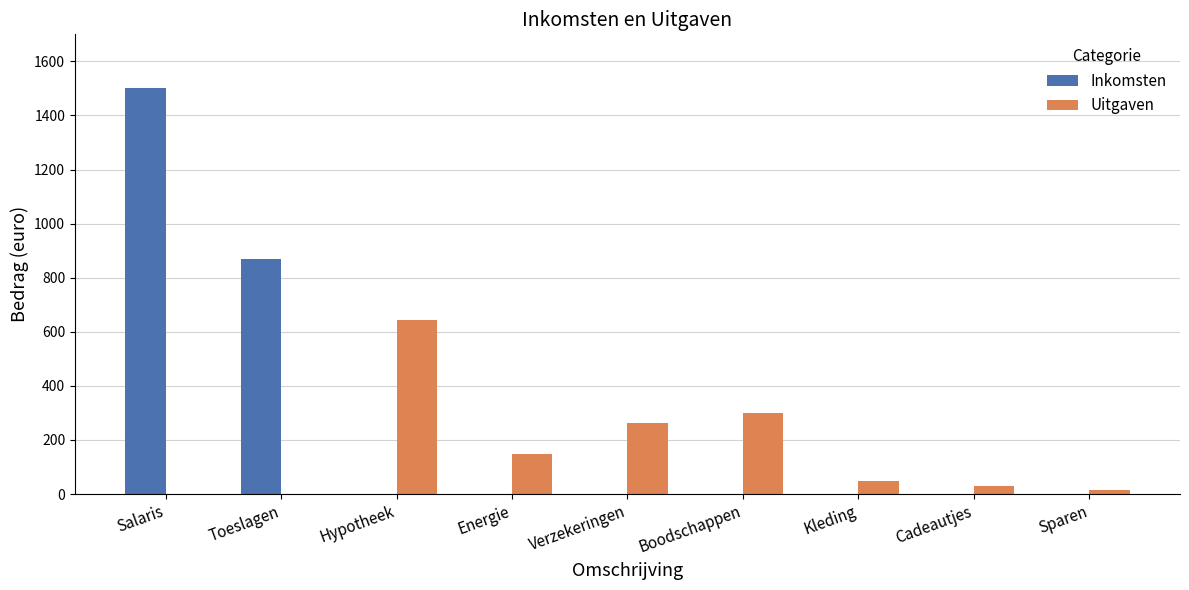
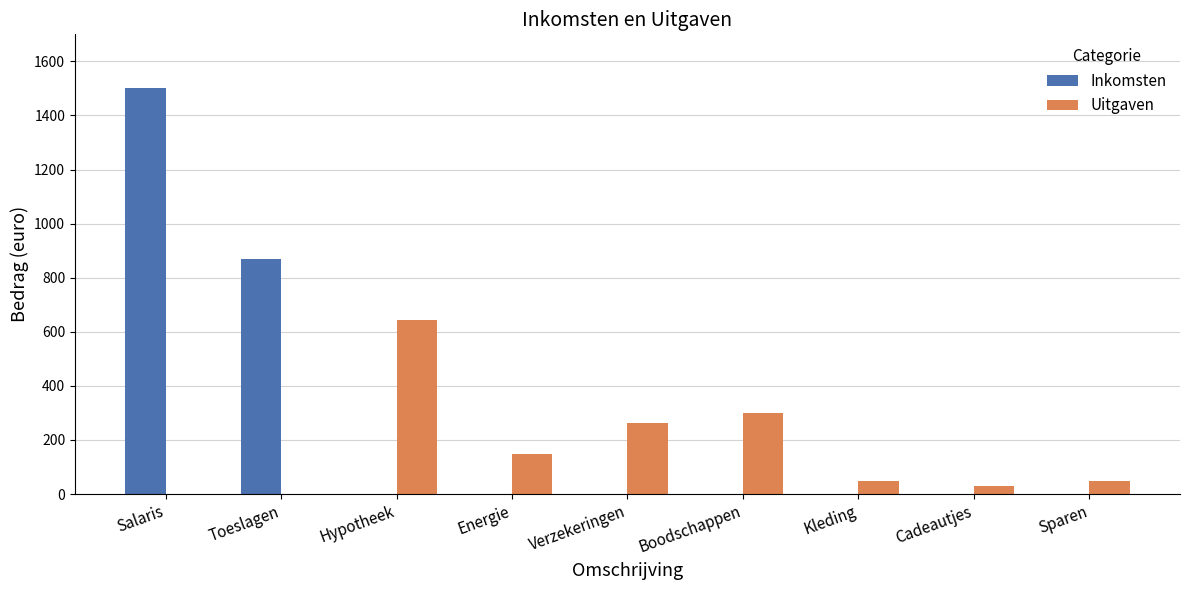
  {
    "Inkomsten": {
      "Salaris": 1500,
      "Toeslagen": 870,
      "Hypotheek": 0,
      "Energie": 0,
      "Verzekeringen": 0,
      "Boodschappen": 0,
      "Kleding": 0,
      "Cadeautjes": 0,
      "Sparen": 0
    },
    "Uitgaven": {
      "Salaris": 0,
      "Toeslagen": 0,
      "Hypotheek": 650,
      "Energie": 150,
      "Verzekeringen": 260,
      "Boodschappen": 300,
      "Kleding": 50,
      "Cadeautjes": 30,
-     "Sparen": 20
+     "Sparen": 50
    }
  }
